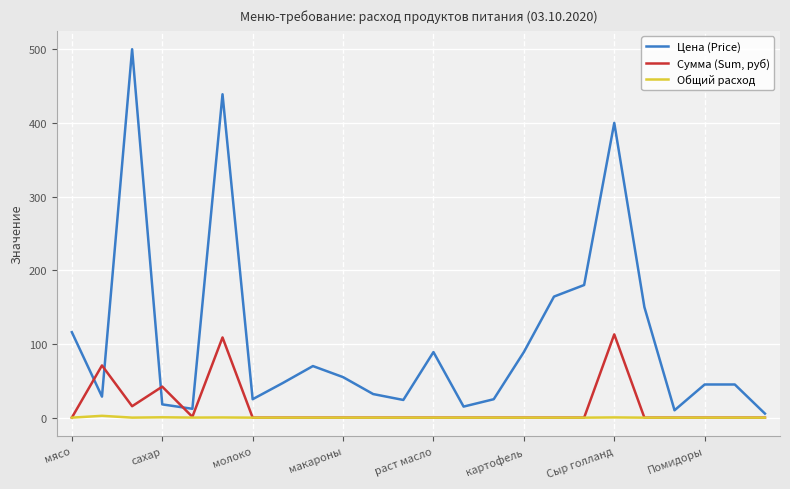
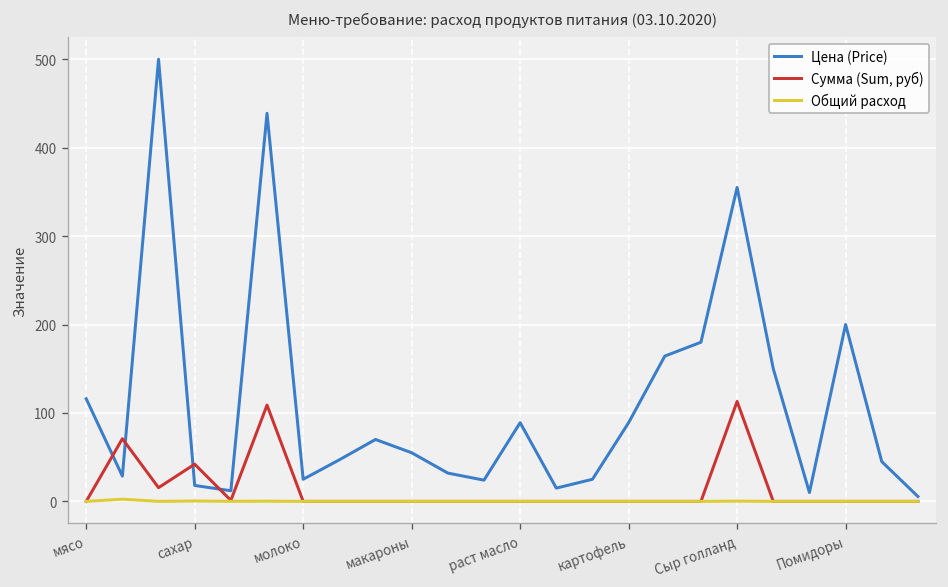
  {
    "Цена (Price)": {
      "мясо": 120,
      "сахар": 20,
      "молоко": 30,
      "макароны": 60,
      "раст масло": 90,
      "картофель": 90,
-     "Сыр голланд": 400,
-     "Помидоры": 50
+     "Сыр голланд": 360,
+     "Помидоры": 200
    },
    "Сумма (Sum, руб)": {
      "сахар": 40,
      "Сыр голланд": 110
    },
    "Общий расход": {
      "сахар": 0,
      "Сыр голланд": 0
    }
  }
